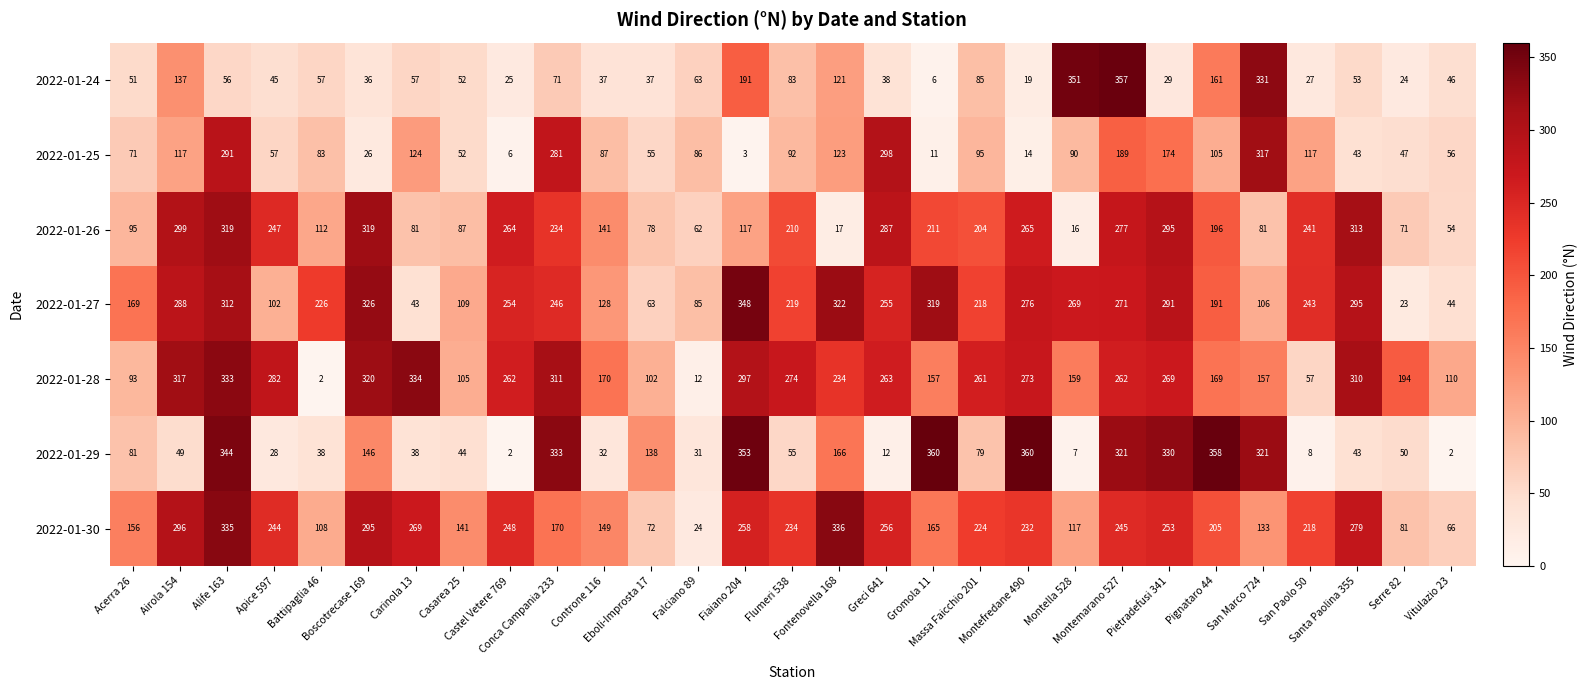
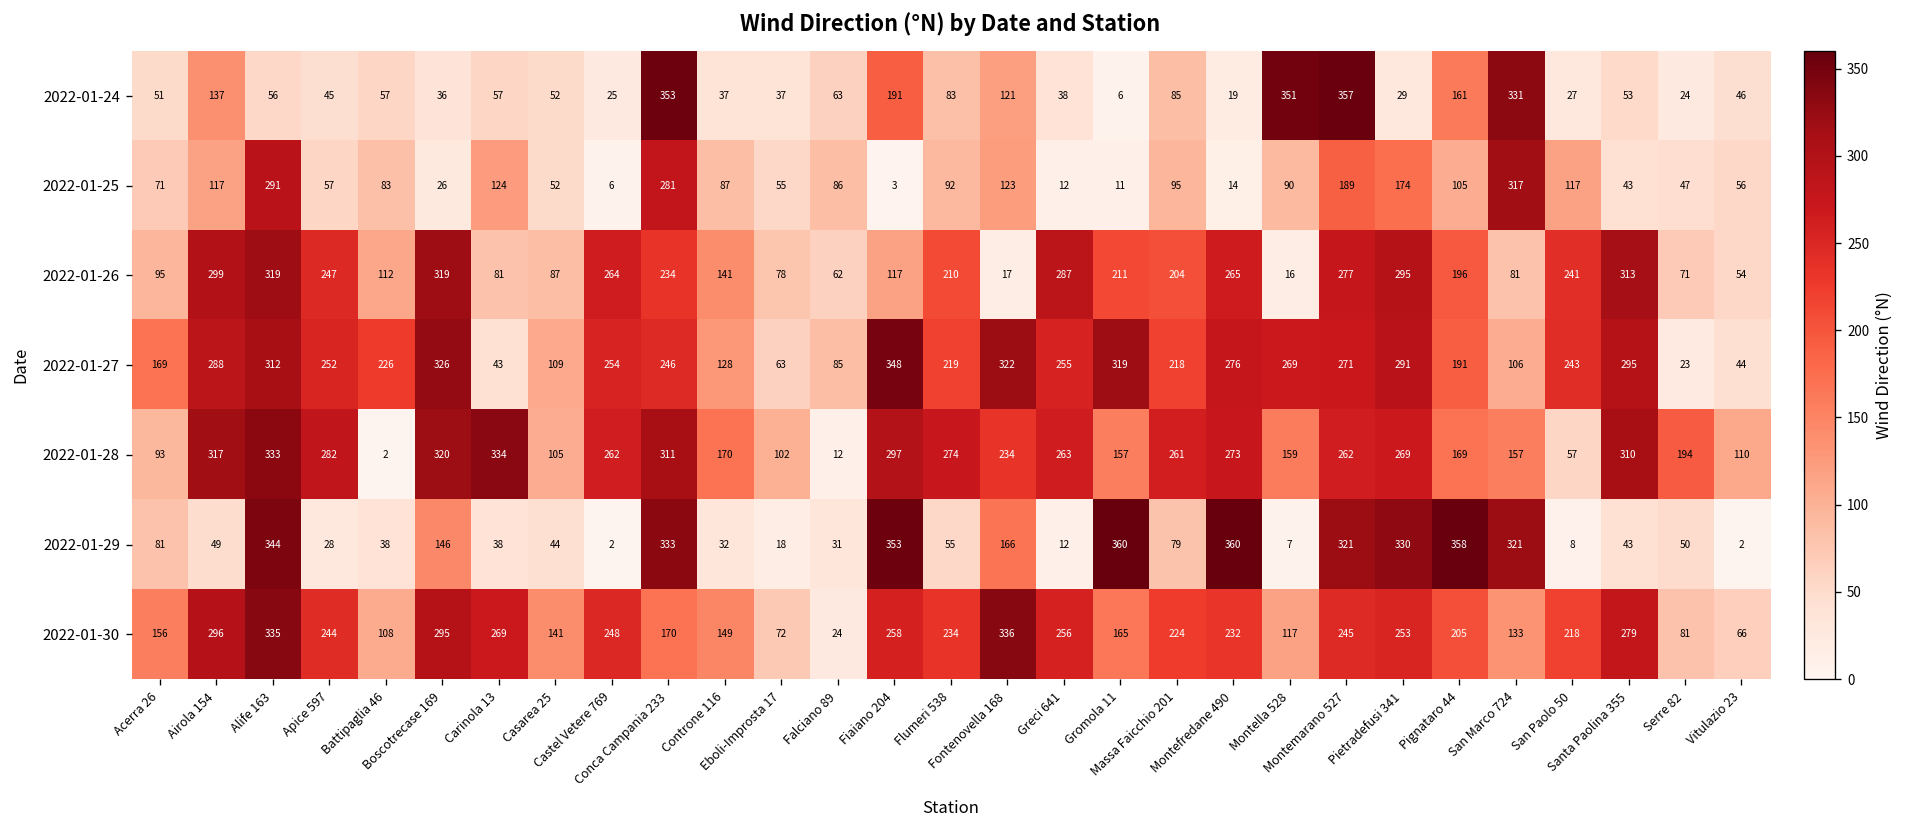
  {
    "2022-01-24": {
      "Acerra 26": 51,
      "Airola 154": 137,
      "Alife 163": 56,
      "Apice 597": 45,
      "Battipaglia 46": 57,
      "Boscotrecase 169": 36,
      "Carinola 13": 57,
      "Casarea 25": 52,
      "Castel Vetere 769": 25,
-     "Conca Campania 233": 71,
+     "Conca Campania 233": 353,
      "Controne 116": 37,
      "Eboli-Improsta 17": 37,
      "Falciano 89": 63,
      "Fiaiano 204": 191,
      "Flumeri 538": 83,
      "Fontenovella 168": 121,
      "Greci 641": 38,
      "Gromola 11": 6,
      "Massa Faicchio 201": 85,
      "Montefredane 490": 19,
      "Montella 528": 351,
      "Montemarano 527": 357,
      "Pietradefusi 341": 29,
      "Pignataro 44": 161,
      "San Marco 724": 331,
      "San Paolo 50": 27,
      "Santa Paolina 355": 53,
      "Serre 82": 24,
      "Vitulazio 23": 46
    },
    "2022-01-25": {
      "Acerra 26": 71,
      "Airola 154": 117,
      "Alife 163": 291,
      "Apice 597": 57,
      "Battipaglia 46": 83,
      "Boscotrecase 169": 26,
      "Carinola 13": 124,
      "Casarea 25": 52,
      "Castel Vetere 769": 6,
      "Conca Campania 233": 281,
      "Controne 116": 87,
      "Eboli-Improsta 17": 55,
      "Falciano 89": 86,
      "Fiaiano 204": 3,
      "Flumeri 538": 92,
      "Fontenovella 168": 123,
-     "Greci 641": 298,
+     "Greci 641": 12,
      "Gromola 11": 11,
      "Massa Faicchio 201": 95,
      "Montefredane 490": 14,
      "Montella 528": 90,
      "Montemarano 527": 189,
      "Pietradefusi 341": 174,
      "Pignataro 44": 105,
      "San Marco 724": 317,
      "San Paolo 50": 117,
      "Santa Paolina 355": 43,
      "Serre 82": 47,
      "Vitulazio 23": 56
    },
    "2022-01-27": {
      "Acerra 26": 169,
      "Airola 154": 288,
      "Alife 163": 312,
-     "Apice 597": 102,
+     "Apice 597": 252,
      "Battipaglia 46": 226,
      "Boscotrecase 169": 326,
      "Carinola 13": 43,
      "Casarea 25": 109,
      "Castel Vetere 769": 254,
      "Conca Campania 233": 246,
      "Controne 116": 128,
      "Eboli-Improsta 17": 63,
      "Falciano 89": 85,
      "Fiaiano 204": 348,
      "Flumeri 538": 219,
      "Fontenovella 168": 322,
      "Greci 641": 255,
      "Gromola 11": 319,
      "Massa Faicchio 201": 218,
      "Montefredane 490": 276,
      "Montella 528": 269,
      "Montemarano 527": 271,
      "Pietradefusi 341": 291,
      "Pignataro 44": 191,
      "San Marco 724": 106,
      "San Paolo 50": 243,
      "Santa Paolina 355": 295,
      "Serre 82": 23,
      "Vitulazio 23": 44
    },
    "2022-01-29": {
      "Acerra 26": 81,
      "Airola 154": 49,
      "Alife 163": 344,
      "Apice 597": 28,
      "Battipaglia 46": 38,
      "Boscotrecase 169": 146,
      "Carinola 13": 38,
      "Casarea 25": 44,
      "Castel Vetere 769": 2,
      "Conca Campania 233": 333,
      "Controne 116": 32,
-     "Eboli-Improsta 17": 138,
+     "Eboli-Improsta 17": 18,
      "Falciano 89": 31,
      "Fiaiano 204": 353,
      "Flumeri 538": 55,
      "Fontenovella 168": 166,
      "Greci 641": 12,
      "Gromola 11": 360,
      "Massa Faicchio 201": 79,
      "Montefredane 490": 360,
      "Montella 528": 7,
      "Montemarano 527": 321,
      "Pietradefusi 341": 330,
      "Pignataro 44": 358,
      "San Marco 724": 321,
      "San Paolo 50": 8,
      "Santa Paolina 355": 43,
      "Serre 82": 50,
      "Vitulazio 23": 2
    }
  }
